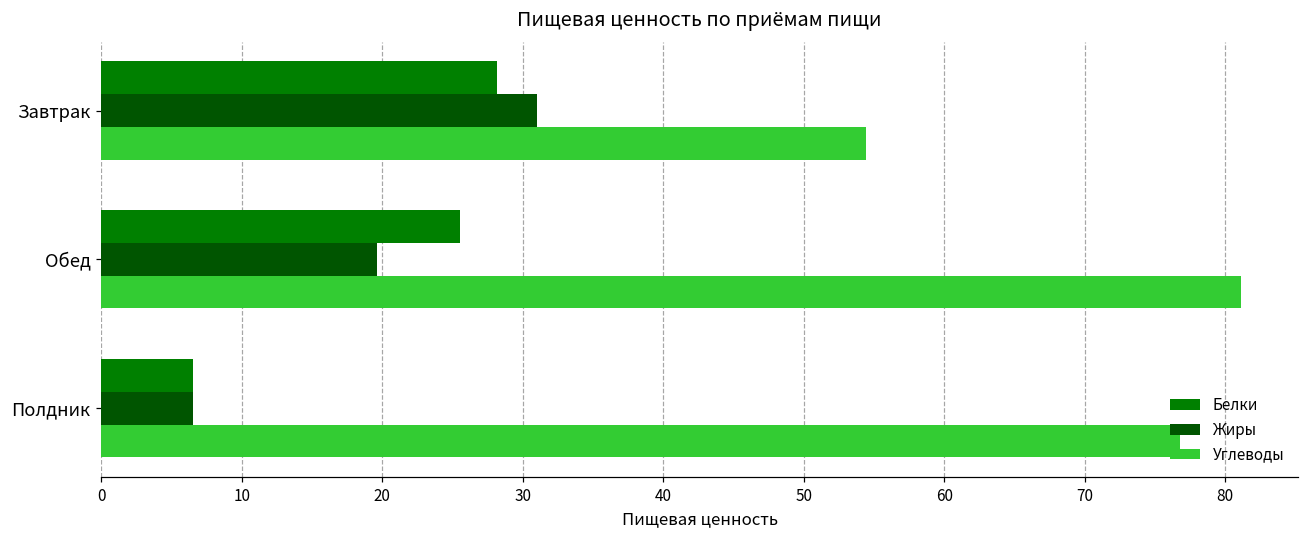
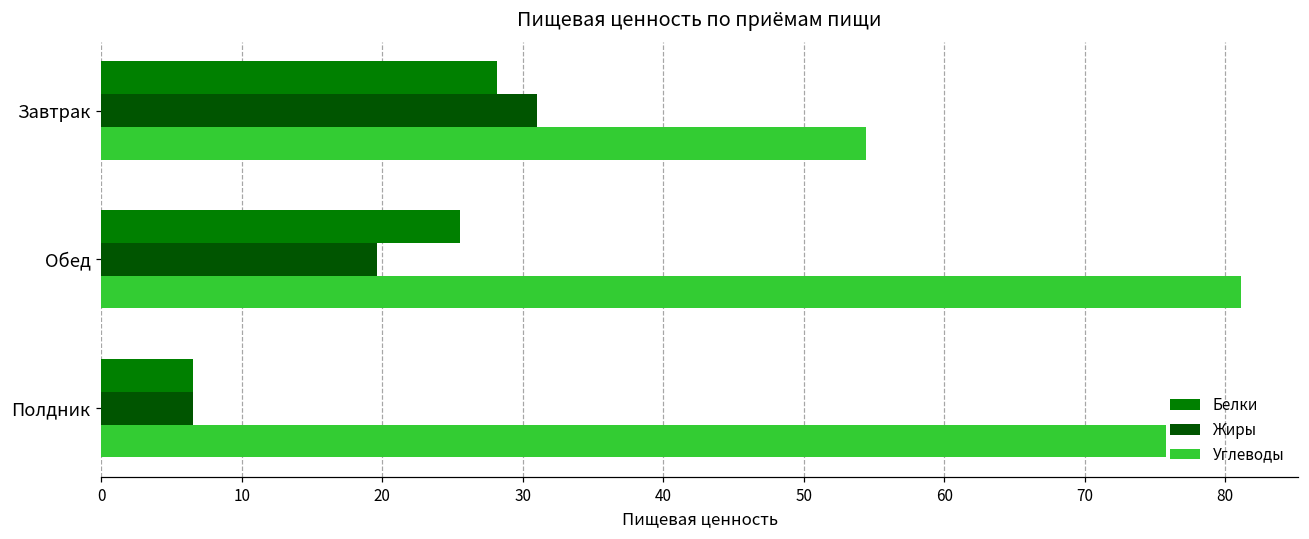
  {
    "Углеводы": {
      "Завтрак": 54.4,
      "Обед": 81.1,
-     "Полдник": 76.8
+     "Полдник": 75.8
    }
  }
